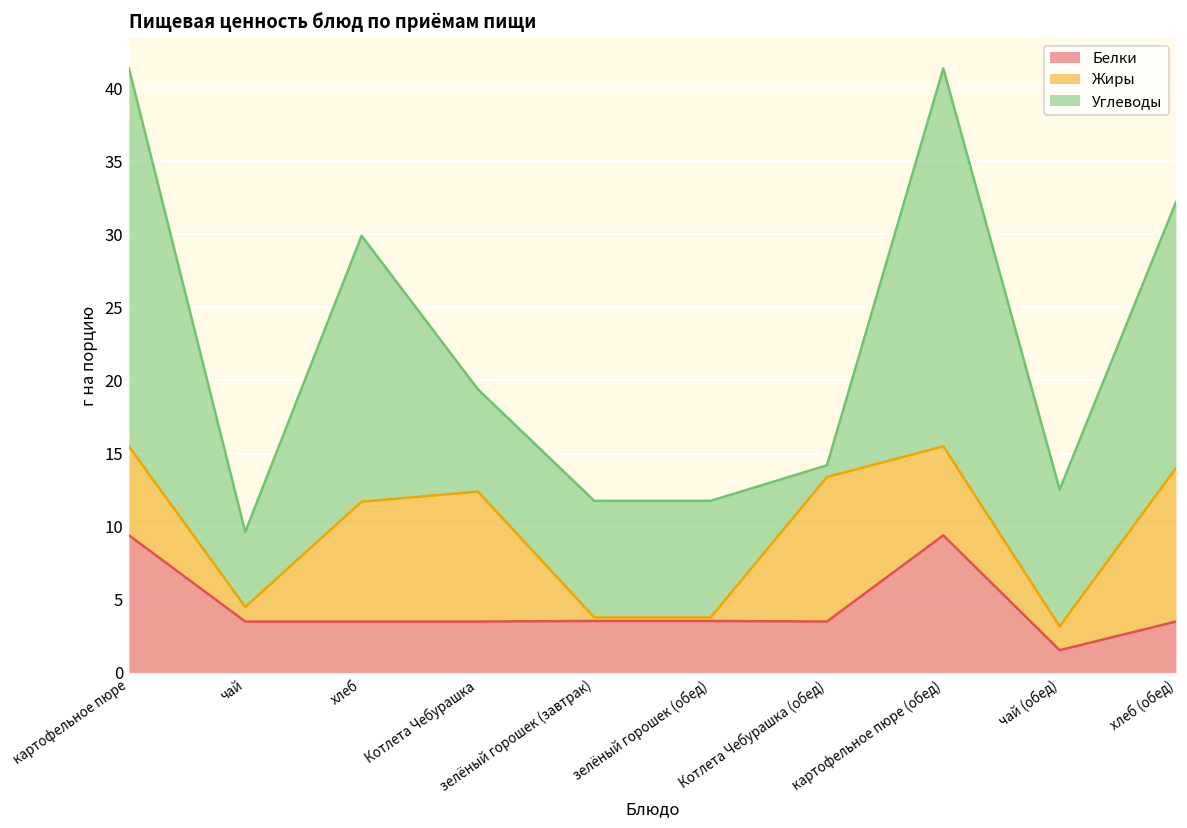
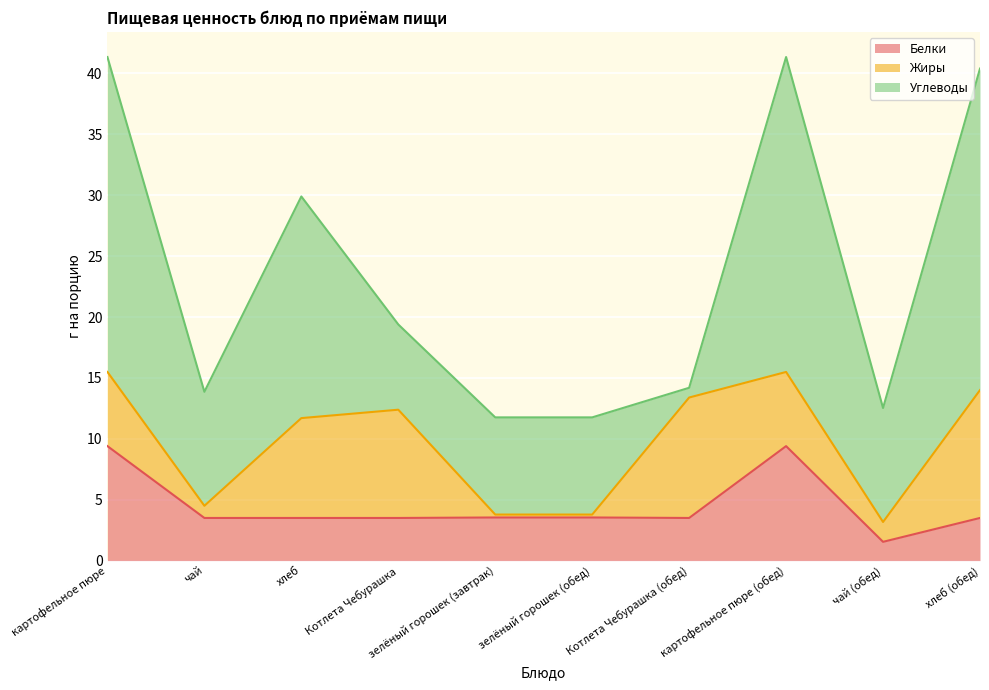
  {
    "Белки": {
      "картофельное пюре": 9.4,
      "чай": 3.5,
      "хлеб": 3.5,
      "Котлета Чебурашка": 3.5,
      "зелёный горошек (завтрак)": 3.5,
      "зелёный горошек (обед)": 3.5,
      "Котлета Чебурашка (обед)": 3.5,
      "картофельное пюре (обед)": 9.4,
      "чай (обед)": 1.5,
      "хлеб (обед)": 3.5
    },
    "Жиры": {
      "картофельное пюре": 6.1,
      "чай": 1.0,
      "хлеб": 8.2,
      "Котлета Чебурашка": 8.9,
      "зелёный горошек (завтрак)": 0.2,
      "зелёный горошек (обед)": 0.2,
      "Котлета Чебурашка (обед)": 9.9,
      "картофельное пюре (обед)": 6.1,
      "чай (обед)": 1.6,
      "хлеб (обед)": 10.5
    },
    "Углеводы": {
      "картофельное пюре": 25.9,
-     "чай": 5.1,
+     "чай": 9.4,
      "хлеб": 18.2,
      "Котлета Чебурашка": 7.0,
      "зелёный горошек (завтрак)": 8.0,
      "зелёный горошек (обед)": 8.0,
      "Котлета Чебурашка (обед)": 0.8,
      "картофельное пюре (обед)": 25.9,
      "чай (обед)": 9.4,
-     "хлеб (обед)": 18.2
+     "хлеб (обед)": 26.4
    }
  }
